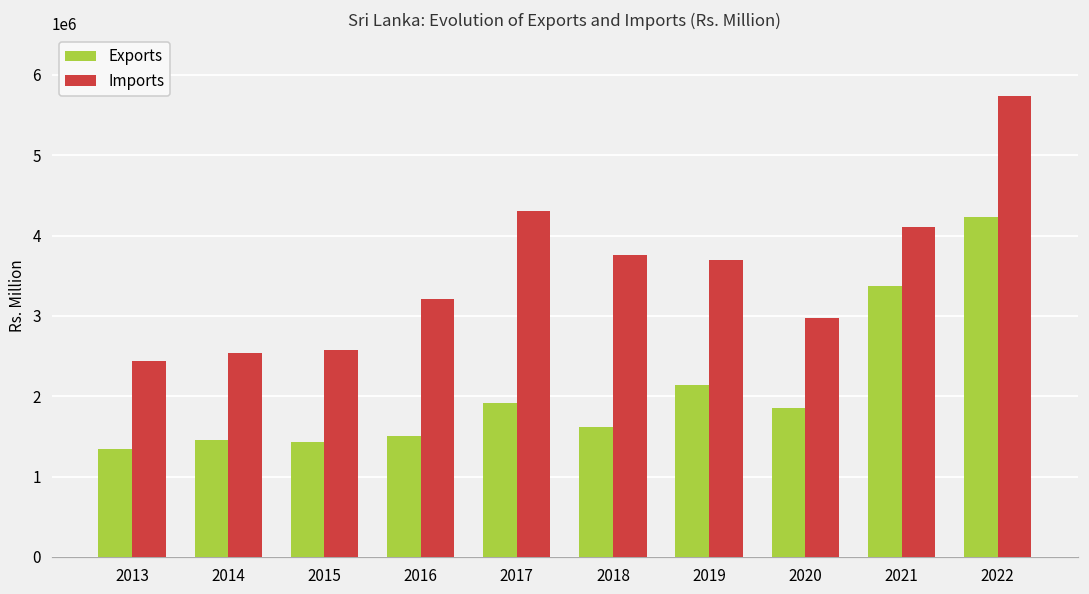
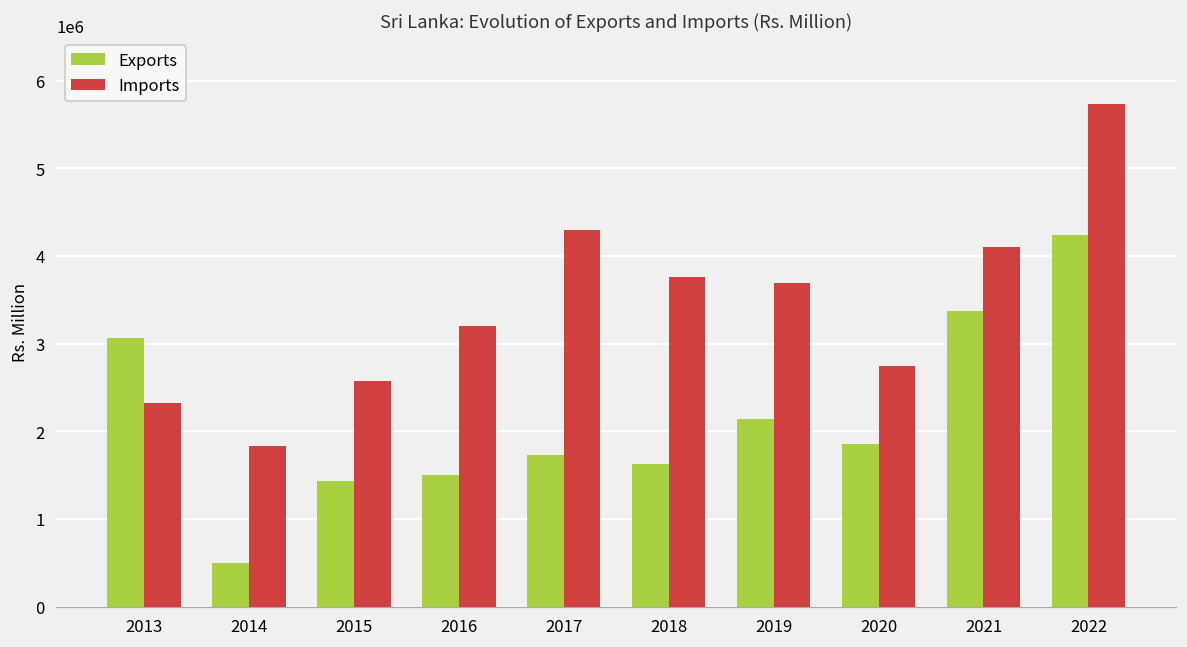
  {
    "Exports": {
-     "2013": 1300000,
-     "2014": 1500000,
+     "2013": 3100000,
+     "2014": 500000,
      "2015": 1400000,
      "2016": 1500000,
-     "2017": 1900000,
+     "2017": 1700000,
      "2018": 1600000,
      "2019": 2100000,
      "2020": 1900000,
      "2021": 3400000,
      "2022": 4200000
    },
    "Imports": {
-     "2013": 2400000,
-     "2014": 2500000,
+     "2013": 2300000,
+     "2014": 1800000,
      "2015": 2600000,
      "2016": 3200000,
      "2017": 4300000,
      "2018": 3800000,
      "2019": 3700000,
-     "2020": 3000000,
+     "2020": 2700000,
      "2021": 4100000,
      "2022": 5700000
    }
  }
